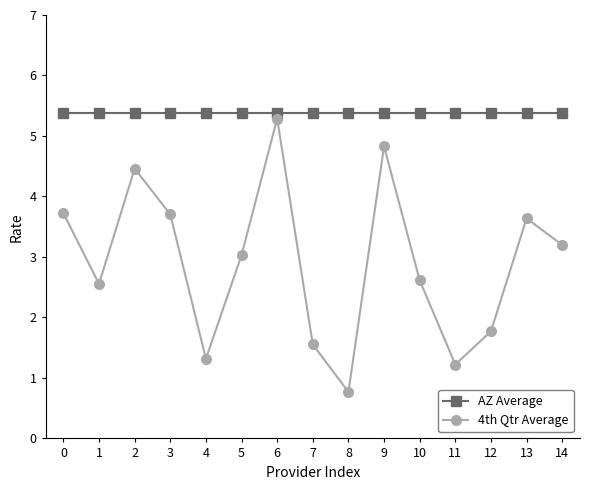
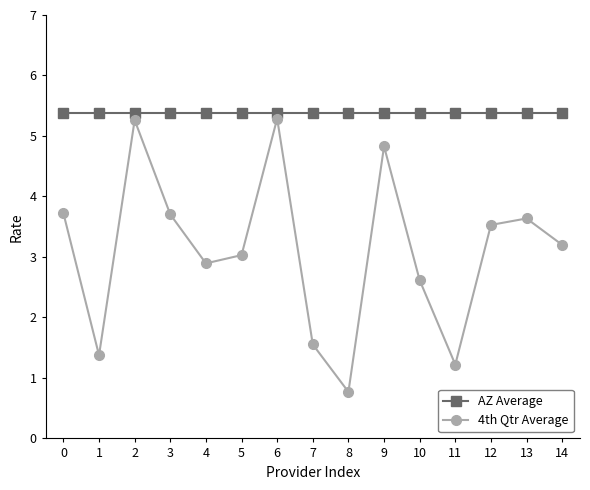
  {
    "AZ Average": {
      "0": 5.4,
      "1": 5.4,
      "2": 5.4,
      "3": 5.4,
      "4": 5.4,
      "5": 5.4,
      "6": 5.4,
      "7": 5.4,
      "8": 5.4,
      "9": 5.4,
      "10": 5.4,
      "11": 5.4,
      "12": 5.4,
      "13": 5.4,
      "14": 5.4
    },
    "4th Qtr Average": {
      "0": 3.7,
-     "1": 2.6,
-     "2": 4.5,
+     "1": 1.4,
+     "2": 5.3,
      "3": 3.7,
-     "4": 1.3,
+     "4": 2.9,
      "5": 3.0,
      "6": 5.3,
      "7": 1.6,
      "8": 0.8,
      "9": 4.8,
      "10": 2.6,
      "11": 1.2,
-     "12": 1.8,
+     "12": 3.5,
      "13": 3.6,
      "14": 3.2
    }
  }
